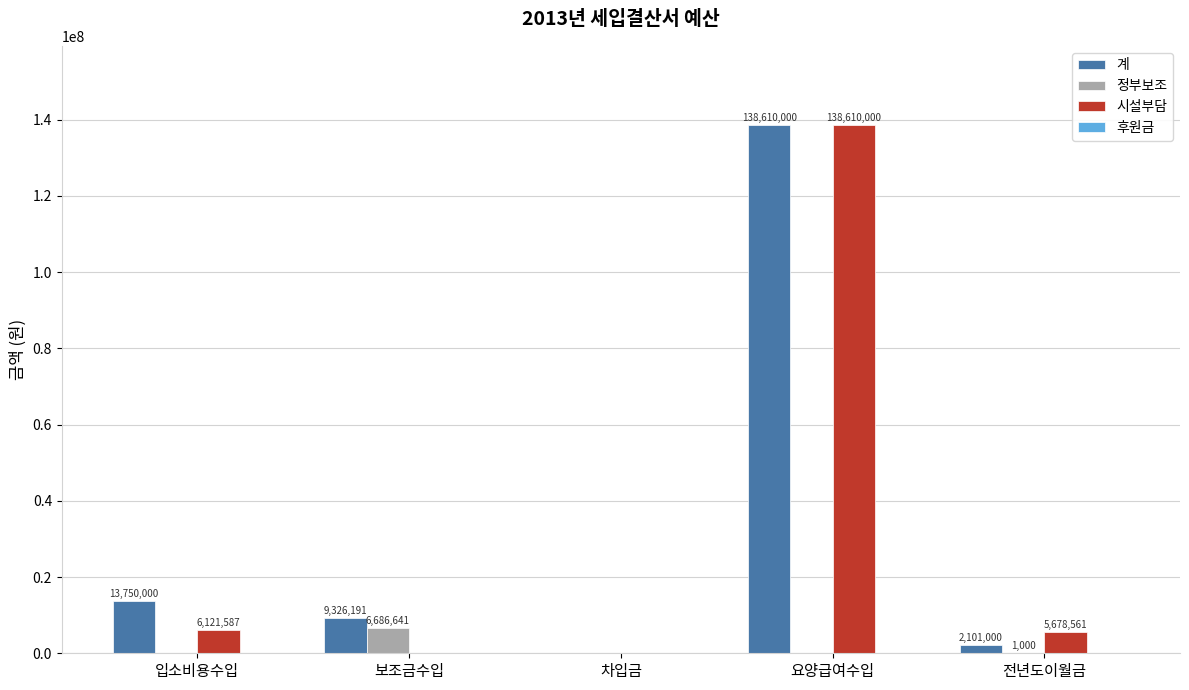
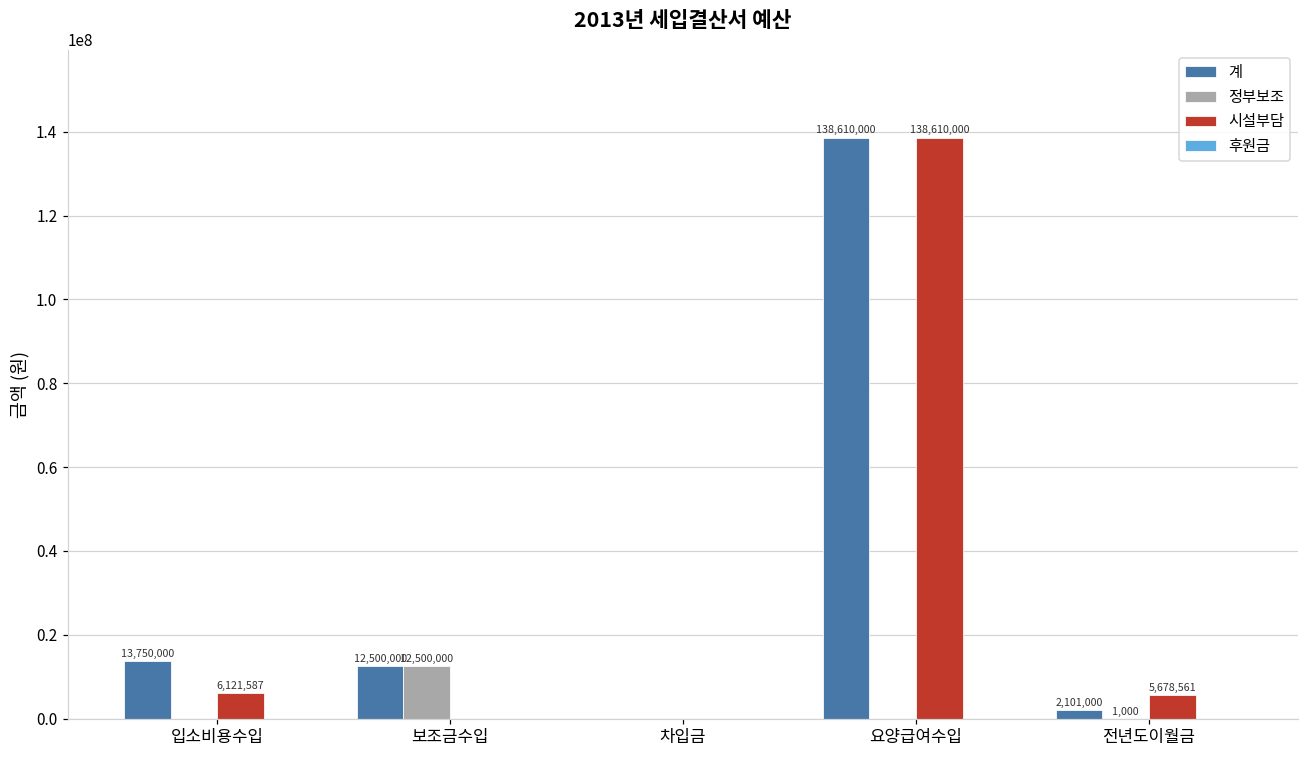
  {
    "계": {
      "입소비용수입": "13,750,000",
-     "보조금수입": "9,326,191",
+     "보조금수입": "12,500,000",
      "요양급여수입": "138,610,000",
      "전년도이월금": "2,101,000"
    },
    "정부보조": {
-     "보조금수입": "6,686,641",
+     "보조금수입": "12,500,000",
      "전년도이월금": "1,000"
    },
    "시설부담": {
      "입소비용수입": "6,121,587",
      "요양급여수입": "138,610,000",
      "전년도이월금": "5,678,561"
    },
    "후원금": {
      "입소비용수입": "0",
      "보조금수입": "0",
      "차입금": "0",
      "요양급여수입": "0",
      "전년도이월금": "0"
    }
  }
